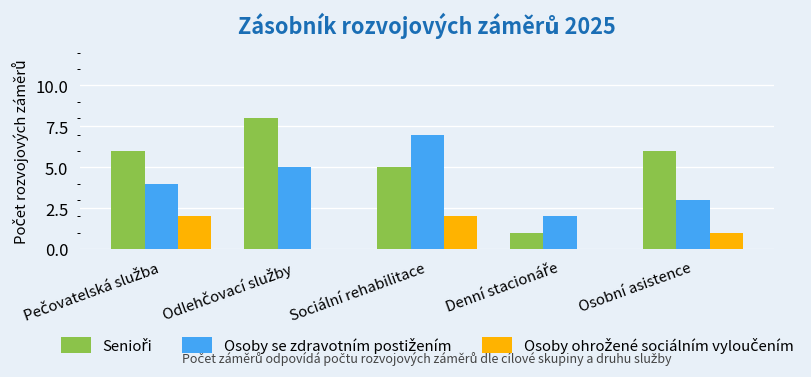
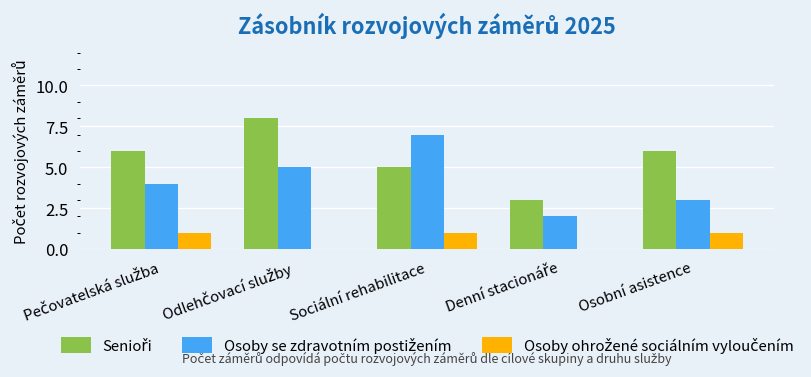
  {
    "Senioři": {
      "Pečovatelská služba": 6,
      "Odlehčovací služby": 8,
      "Sociální rehabilitace": 5,
-     "Denní stacionáře": 1,
+     "Denní stacionáře": 3,
      "Osobní asistence": 6
    },
    "Osoby se zdravotním postižením": {
      "Pečovatelská služba": 4,
      "Odlehčovací služby": 5,
      "Sociální rehabilitace": 7,
      "Denní stacionáře": 2,
      "Osobní asistence": 3
    },
    "Osoby ohrožené sociálním vyloučením": {
-     "Pečovatelská služba": 2,
+     "Pečovatelská služba": 1,
      "Odlehčovací služby": 0,
-     "Sociální rehabilitace": 2,
+     "Sociální rehabilitace": 1,
      "Denní stacionáře": 0,
      "Osobní asistence": 1
    }
  }
